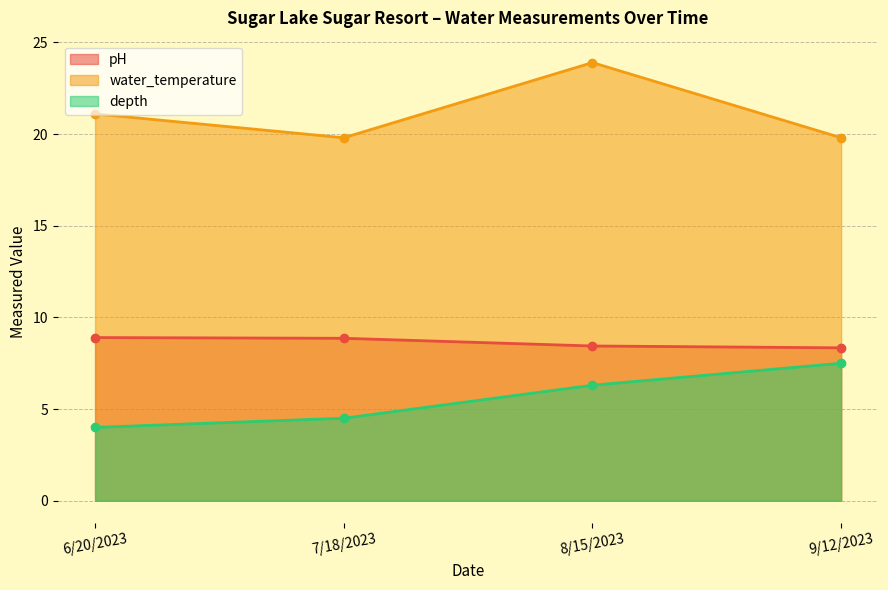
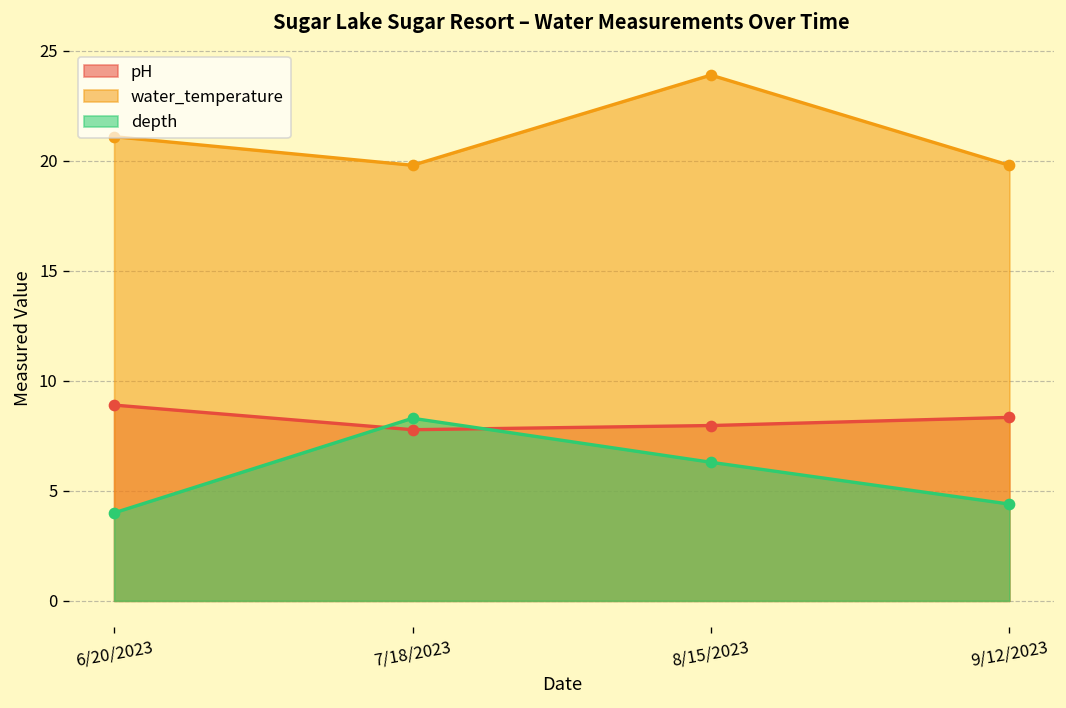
  {
    "pH": {
      "6/20/2023": 8.9,
-     "7/18/2023": 8.9,
-     "8/15/2023": 8.4,
+     "7/18/2023": 7.8,
+     "8/15/2023": 8.0,
      "9/12/2023": 8.3
    },
    "water_temperature": {
      "7/18/2023": 19.8,
      "8/15/2023": 23.9,
      "9/12/2023": 19.8
    },
    "depth": {
      "6/20/2023": 4.0,
-     "7/18/2023": 4.5,
+     "7/18/2023": 8.3,
      "8/15/2023": 6.3,
-     "9/12/2023": 7.5
+     "9/12/2023": 4.4
    }
  }
